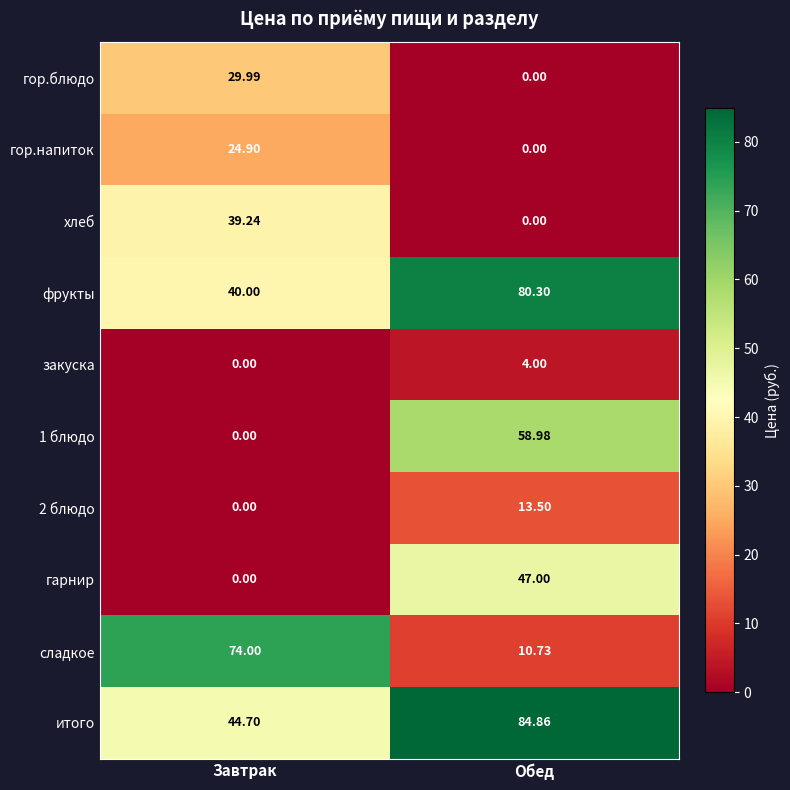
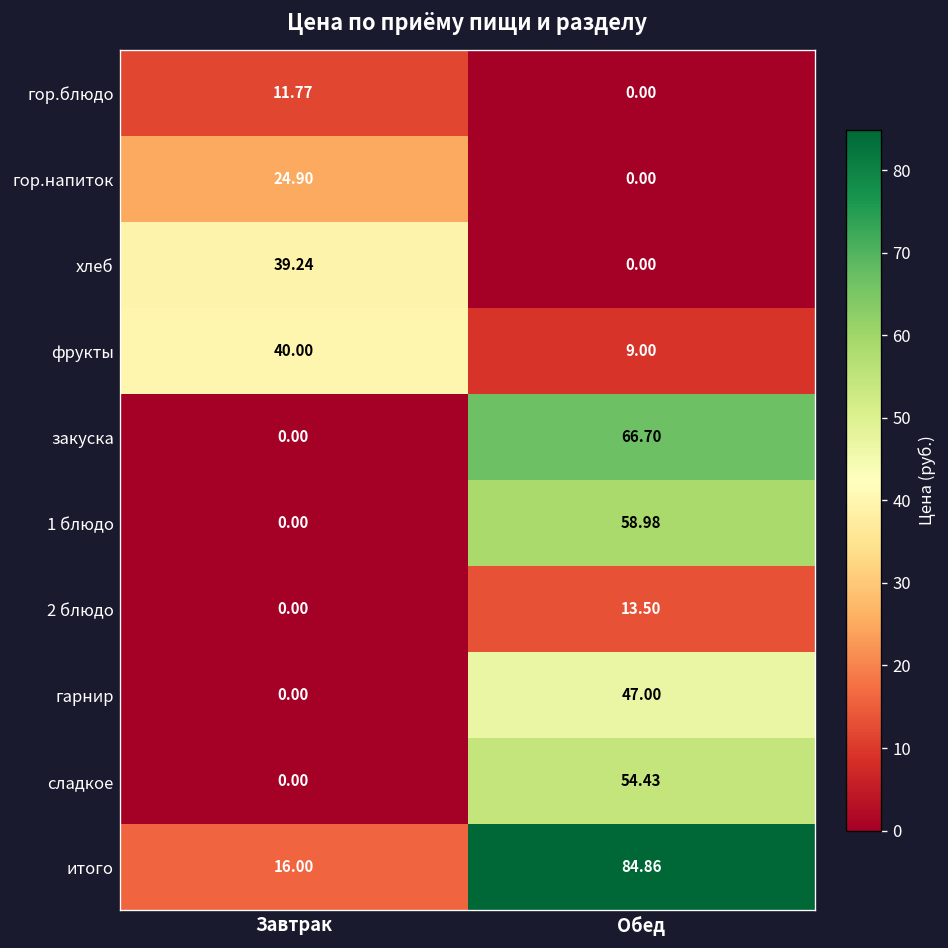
  {
    "гор.блюдо": {
-     "Завтрак": 29.99,
+     "Завтрак": 11.77,
      "Обед": 0.00
    },
    "гор.напиток": {
      "Завтрак": 24.90,
      "Обед": 0.00
    },
    "хлеб": {
      "Завтрак": 39.24,
      "Обед": 0.00
    },
    "фрукты": {
      "Завтрак": 40.00,
-     "Обед": 80.30
+     "Обед": 9.00
    },
    "закуска": {
      "Завтрак": 0.00,
-     "Обед": 4.00
+     "Обед": 66.70
    },
    "1 блюдо": {
      "Завтрак": 0.00,
      "Обед": 58.98
    },
    "2 блюдо": {
      "Завтрак": 0.00,
      "Обед": 13.50
    },
    "гарнир": {
      "Завтрак": 0.00,
      "Обед": 47.00
    },
    "сладкое": {
-     "Завтрак": 74.00,
-     "Обед": 10.73
+     "Завтрак": 0.00,
+     "Обед": 54.43
    },
    "итого": {
-     "Завтрак": 44.70,
+     "Завтрак": 16.00,
      "Обед": 84.86
    }
  }
